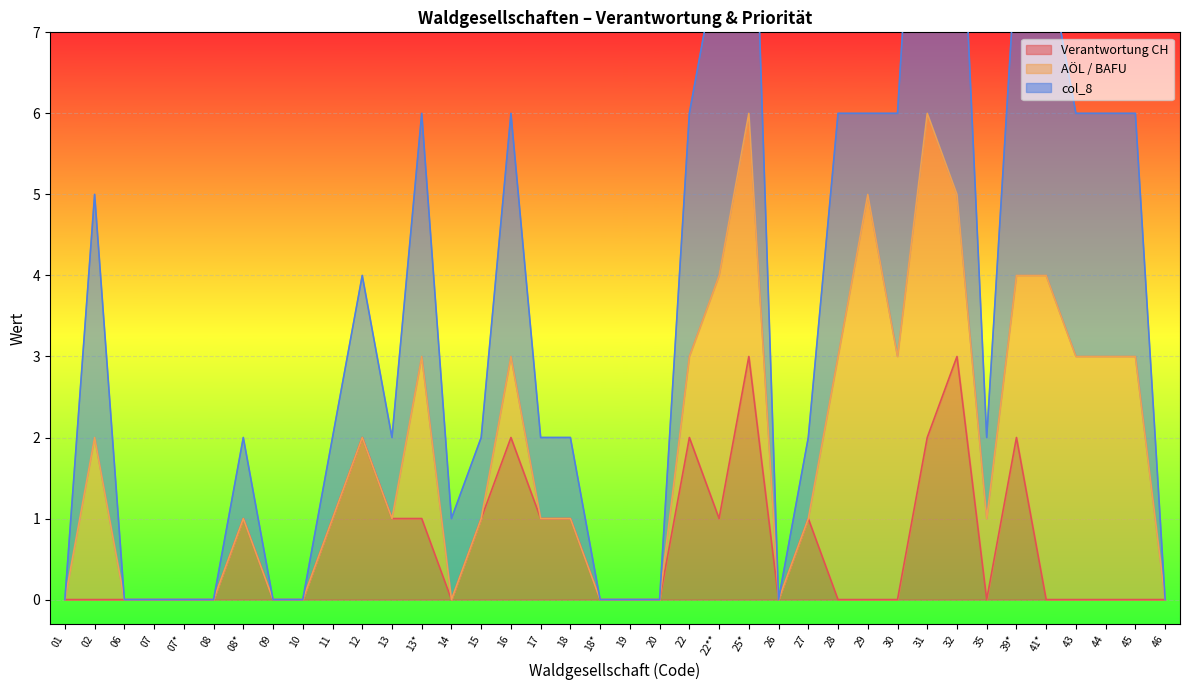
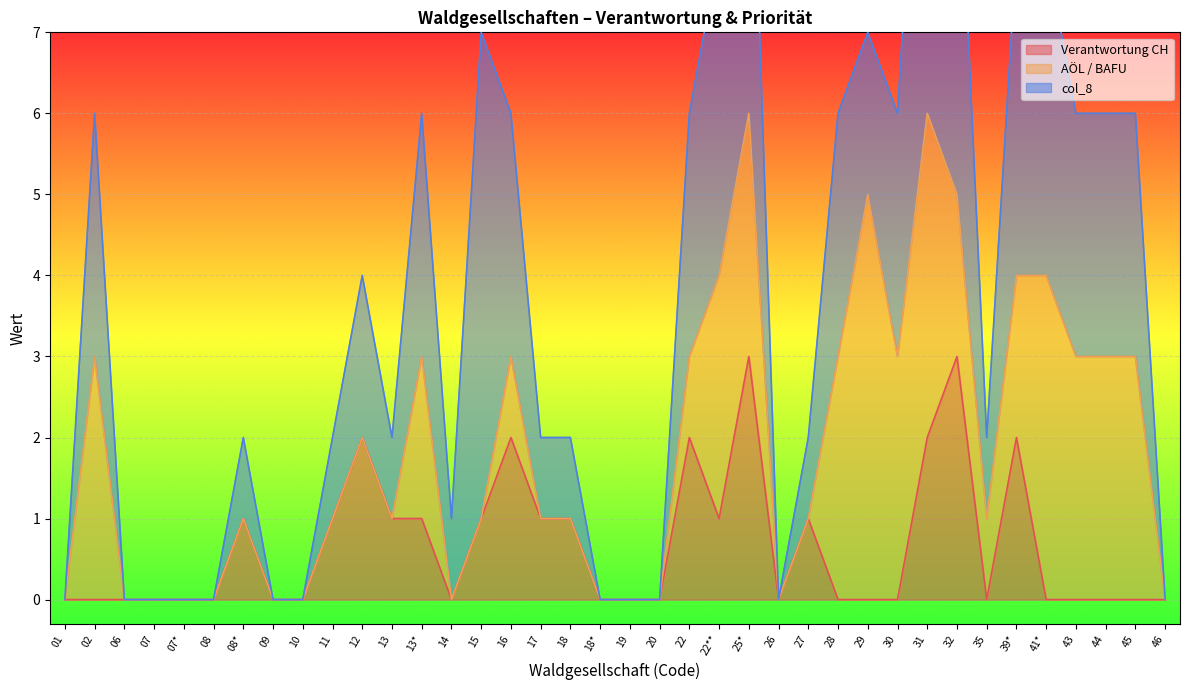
  {
    "Verantwortung CH": {
      "02": 0,
      "13*": 1,
      "16": 2,
      "22": 2,
      "22**": 1,
      "25*": 3,
      "28": 0,
      "29": 0,
      "30": 0,
      "31": 2,
      "32": 3,
      "35": 0,
      "39*": 2,
      "41*": 0,
      "43": 0,
      "44": 0,
      "45": 0
    },
    "AÖL / BAFU": {
-     "02": 2,
+     "02": 3,
      "13*": 3,
      "16": 3,
      "22": 3,
      "22**": 4,
      "25*": 6,
      "28": 3,
      "29": 5,
      "30": 3,
      "31": 6,
      "32": 5,
      "35": 1,
      "39*": 4,
      "41*": 4,
      "43": 3,
      "44": 3,
      "45": 3
    },
    "col_8": {
      "02": 3,
      "08*": 1,
      "11": 1,
      "12": 2,
      "13": 1,
      "13*": 3,
      "14": 1,
-     "15": 1,
+     "15": 6,
      "16": 3,
      "17": 1,
      "18": 1,
      "22": 3,
      "27": 1,
      "28": 3,
-     "29": 1,
+     "29": 2,
      "30": 3,
      "35": 1,
      "43": 3,
      "44": 3,
      "45": 3
    }
  }
